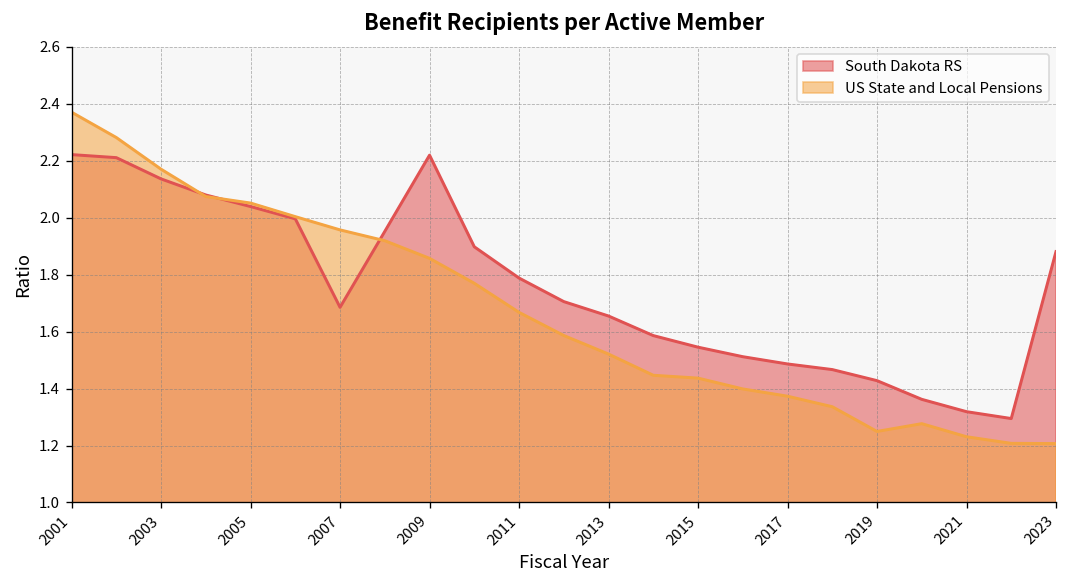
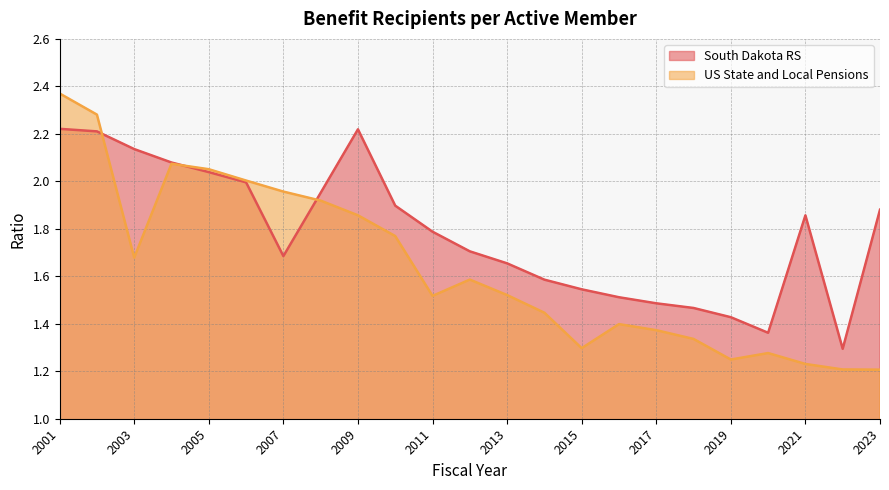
  {
    "South Dakota RS": {
      "2001": 2.22,
      "2003": 2.14,
      "2005": 2.04,
      "2007": 1.69,
      "2009": 2.22,
      "2011": 1.79,
      "2013": 1.65,
      "2015": 1.55,
      "2017": 1.49,
      "2019": 1.43,
-     "2021": 1.32,
+     "2021": 1.86,
      "2023": 1.88
    },
    "US State and Local Pensions": {
      "2001": 2.37,
-     "2003": 2.17,
+     "2003": 1.68,
      "2005": 2.05,
      "2007": 1.96,
      "2009": 1.86,
-     "2011": 1.67,
+     "2011": 1.52,
      "2013": 1.52,
-     "2015": 1.44,
+     "2015": 1.30,
      "2017": 1.37,
      "2019": 1.25,
      "2021": 1.23,
      "2023": 1.21
    }
  }
